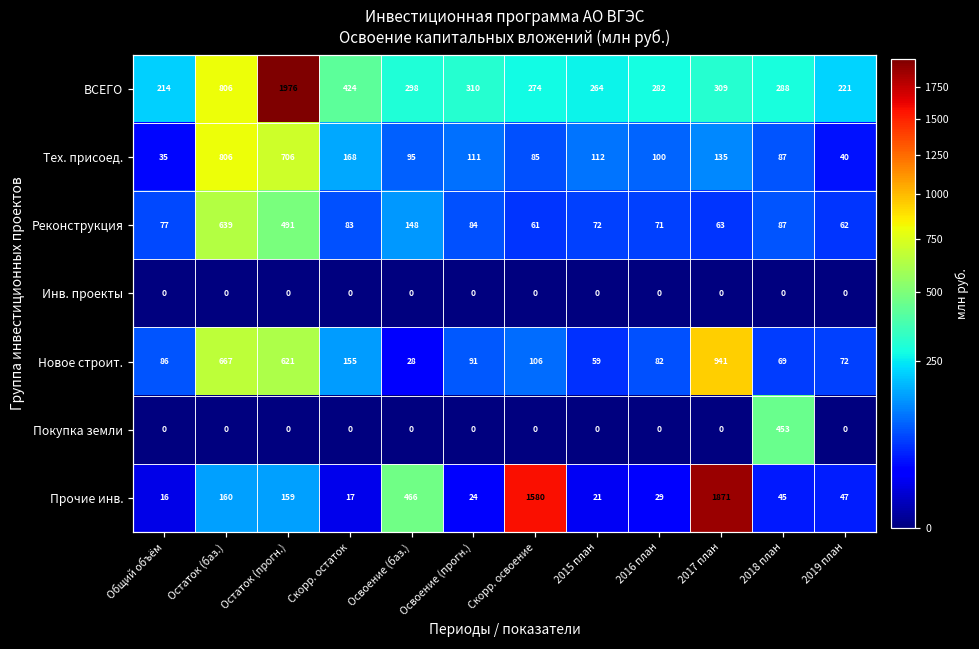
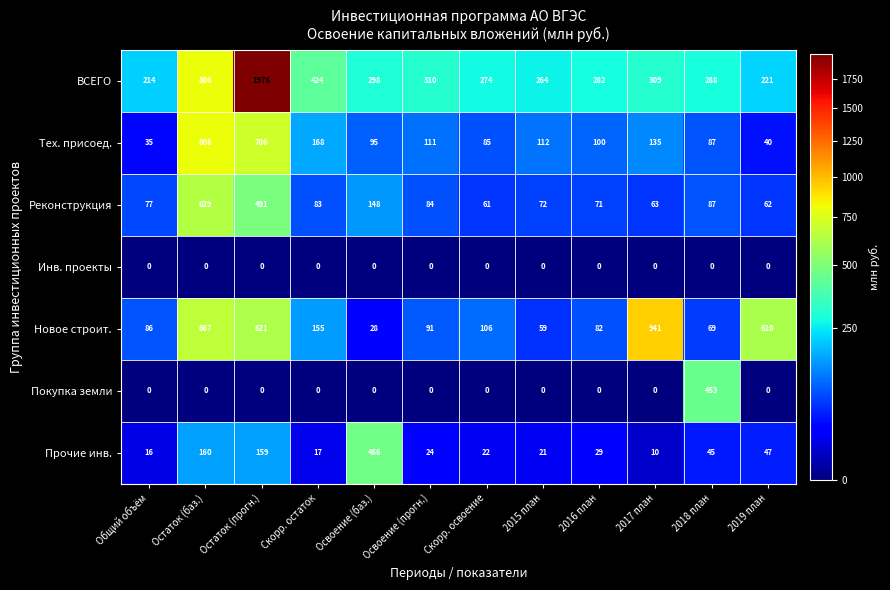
  {
    "ВСЕГО": {
      "Общий объём": 214,
      "Остаток (баз.)": 806,
      "Остаток (прогн.)": 1976,
      "Скорр. остаток": 424,
      "Освоение (баз.)": 298,
      "Освоение (прогн.)": 310,
      "Скорр. освоение": 274,
      "2015 план": 264,
      "2016 план": 282,
      "2017 план": 309,
      "2018 план": 288,
      "2019 план": 221
    },
    "Тех. присоед.": {
      "Общий объём": 35,
      "Остаток (баз.)": 806,
      "Остаток (прогн.)": 706,
      "Скорр. остаток": 168,
      "Освоение (баз.)": 95,
      "Освоение (прогн.)": 111,
      "Скорр. освоение": 85,
      "2015 план": 112,
      "2016 план": 100,
      "2017 план": 135,
      "2018 план": 87,
      "2019 план": 40
    },
    "Реконструкция": {
      "Общий объём": 77,
      "Остаток (баз.)": 639,
      "Остаток (прогн.)": 491,
      "Скорр. остаток": 83,
      "Освоение (баз.)": 148,
      "Освоение (прогн.)": 84,
      "Скорр. освоение": 61,
      "2015 план": 72,
      "2016 план": 71,
      "2017 план": 63,
      "2018 план": 87,
      "2019 план": 62
    },
    "Инв. проекты": {
      "Общий объём": 0,
      "Остаток (баз.)": 0,
      "Остаток (прогн.)": 0,
      "Скорр. остаток": 0,
      "Освоение (баз.)": 0,
      "Освоение (прогн.)": 0,
      "Скорр. освоение": 0,
      "2015 план": 0,
      "2016 план": 0,
      "2017 план": 0,
      "2018 план": 0,
      "2019 план": 0
    },
    "Новое строит.": {
      "Общий объём": 86,
      "Остаток (баз.)": 667,
      "Остаток (прогн.)": 621,
      "Скорр. остаток": 155,
      "Освоение (баз.)": 28,
      "Освоение (прогн.)": 91,
      "Скорр. освоение": 106,
      "2015 план": 59,
      "2016 план": 82,
      "2017 план": 941,
      "2018 план": 69,
-     "2019 план": 72
+     "2019 план": 610
    },
    "Покупка земли": {
      "Общий объём": 0,
      "Остаток (баз.)": 0,
      "Остаток (прогн.)": 0,
      "Скорр. остаток": 0,
      "Освоение (баз.)": 0,
      "Освоение (прогн.)": 0,
      "Скорр. освоение": 0,
      "2015 план": 0,
      "2016 план": 0,
      "2017 план": 0,
      "2018 план": 453,
      "2019 план": 0
    },
    "Прочие инв.": {
      "Общий объём": 16,
      "Остаток (баз.)": 160,
      "Остаток (прогн.)": 159,
      "Скорр. остаток": 17,
      "Освоение (баз.)": 466,
      "Освоение (прогн.)": 24,
-     "Скорр. освоение": 1580,
+     "Скорр. освоение": 22,
      "2015 план": 21,
      "2016 план": 29,
-     "2017 план": 1871,
+     "2017 план": 10,
      "2018 план": 45,
      "2019 план": 47
    }
  }
